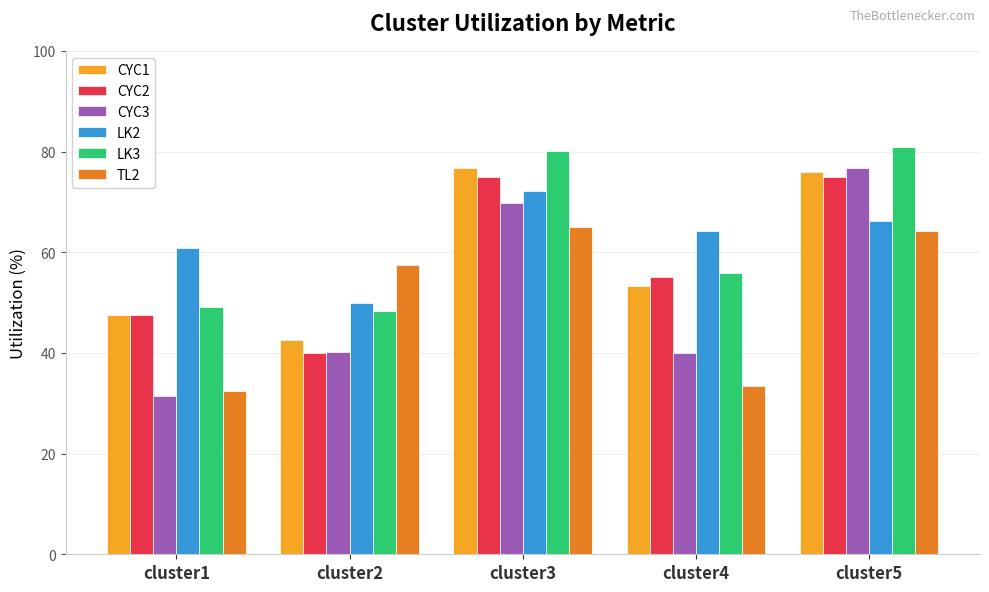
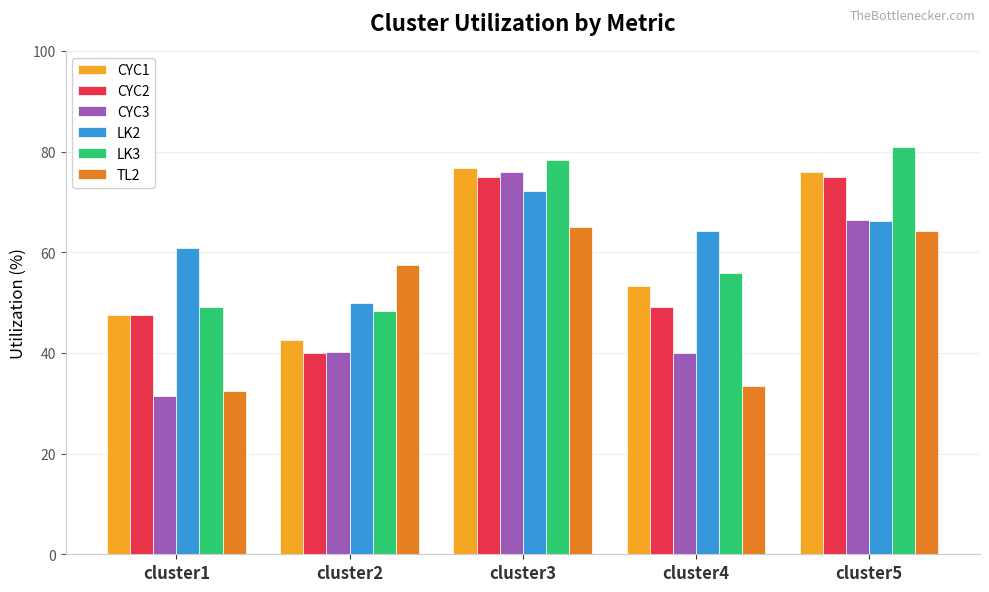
  {
    "CYC2": {
      "cluster1": 48,
      "cluster2": 40,
      "cluster3": 75,
-     "cluster4": 55,
+     "cluster4": 49,
      "cluster5": 75
    },
    "CYC3": {
      "cluster1": 31,
      "cluster2": 40,
-     "cluster3": 70,
+     "cluster3": 76,
      "cluster4": 40,
-     "cluster5": 77
+     "cluster5": 66
    },
    "LK2": {
      "cluster1": 61,
      "cluster2": 50,
      "cluster3": 72,
      "cluster4": 64,
      "cluster5": 66
    },
    "LK3": {
      "cluster1": 49,
      "cluster2": 48,
-     "cluster3": 80,
+     "cluster3": 78,
      "cluster4": 56,
      "cluster5": 81
    }
  }
